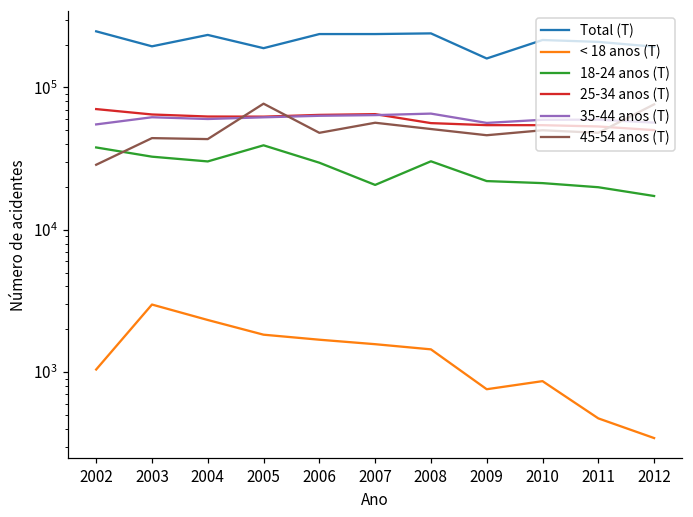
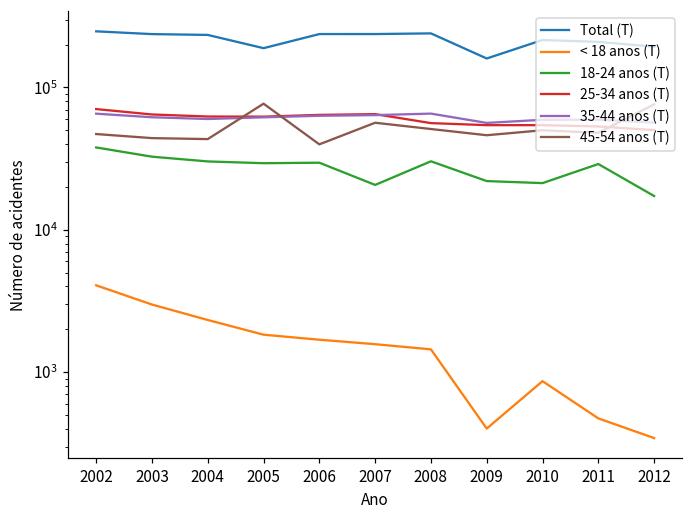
  {
    "Total (T)": {
      "2002": 250000,
-     "2003": 190000,
+     "2003": 240000,
      "2004": 230000,
      "2005": 190000,
      "2006": 240000,
      "2007": 240000,
      "2008": 240000,
      "2009": 160000
    },
    "< 18 anos (T)": {
-     "2002": 1000,
+     "2002": 4100,
      "2003": 3000,
      "2004": 2300,
      "2005": 1800,
      "2006": 1700,
      "2007": 1600,
      "2008": 1400,
-     "2009": 800,
+     "2009": 400,
      "2010": 900,
      "2011": 470,
      "2012": 340
    },
    "18-24 anos (T)": {
      "2002": 38000,
      "2003": 33000,
      "2004": 30000,
-     "2005": 39000,
+     "2005": 29000,
      "2006": 30000,
      "2007": 21000,
      "2008": 30000,
      "2009": 22000,
      "2010": 21000,
-     "2011": 20000,
+     "2011": 29000,
      "2012": 17000
    },
    "25-34 anos (T)": {
      "2002": 70000,
      "2008": 60000
    },
    "35-44 anos (T)": {
-     "2002": 55000,
+     "2002": 70000,
      "2008": 70000
    },
    "45-54 anos (T)": {
-     "2002": 29000,
+     "2002": 47000,
      "2003": 44000,
      "2004": 43000,
      "2005": 80000,
-     "2006": 48000,
+     "2006": 40000,
      "2007": 60000,
      "2008": 51000,
      "2009": 46000
    }
  }
